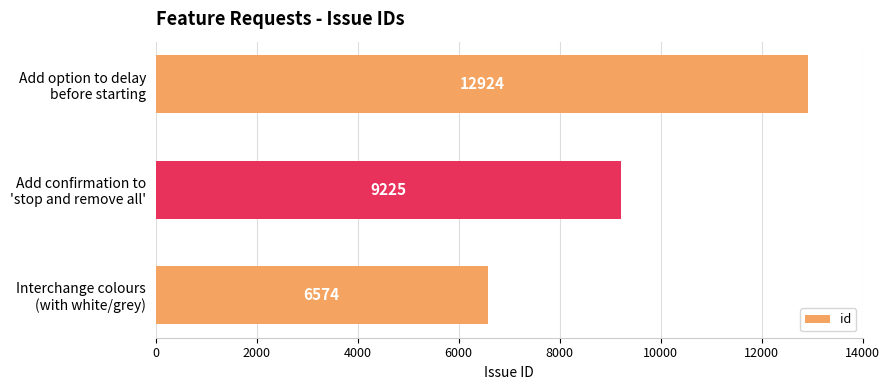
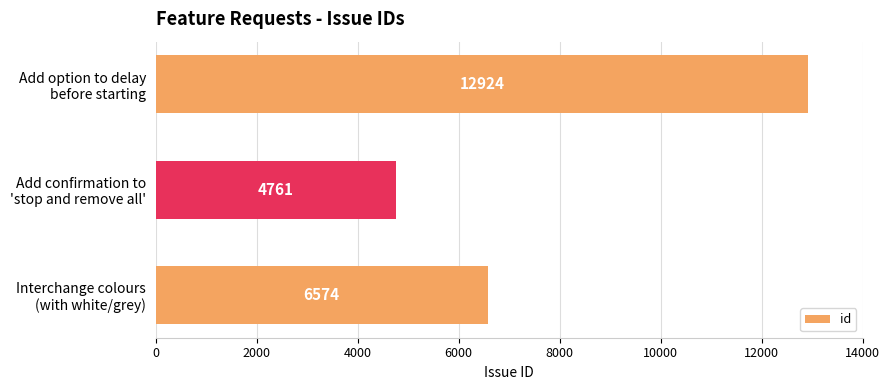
  {
    "Add option to delay before starting": 12924,
-   "Add confirmation to 'stop and remove all'": 9225,
+   "Add confirmation to 'stop and remove all'": 4761,
    "Interchange colours (with white/grey)": 6574
  }
